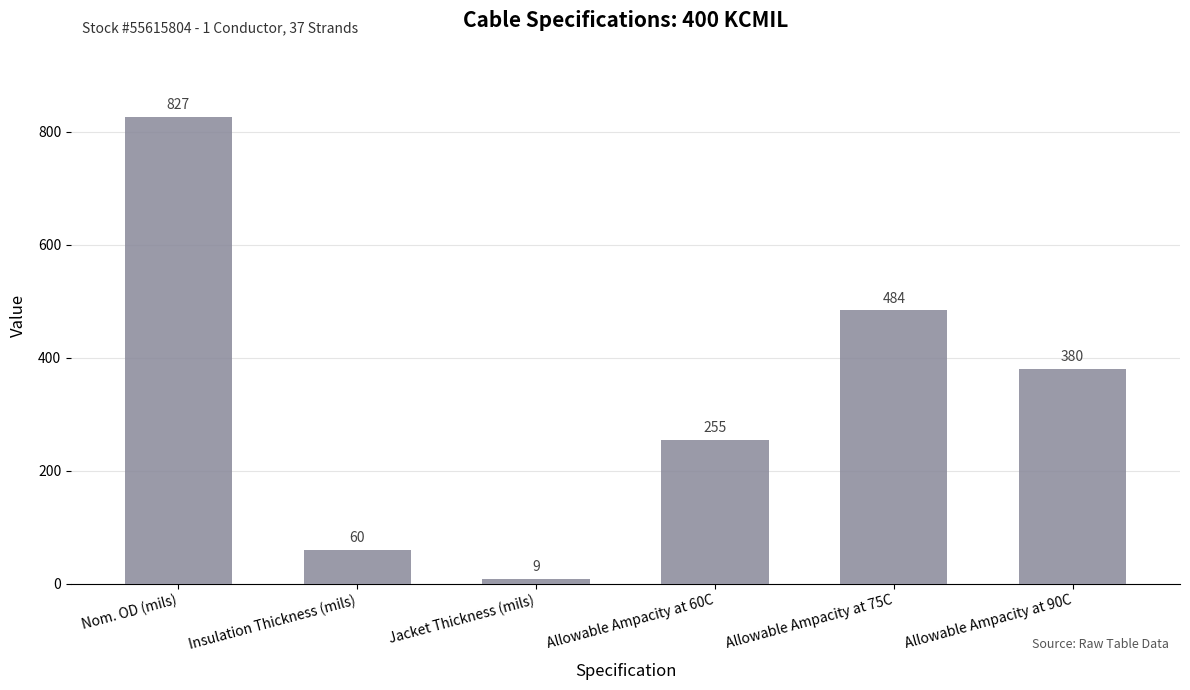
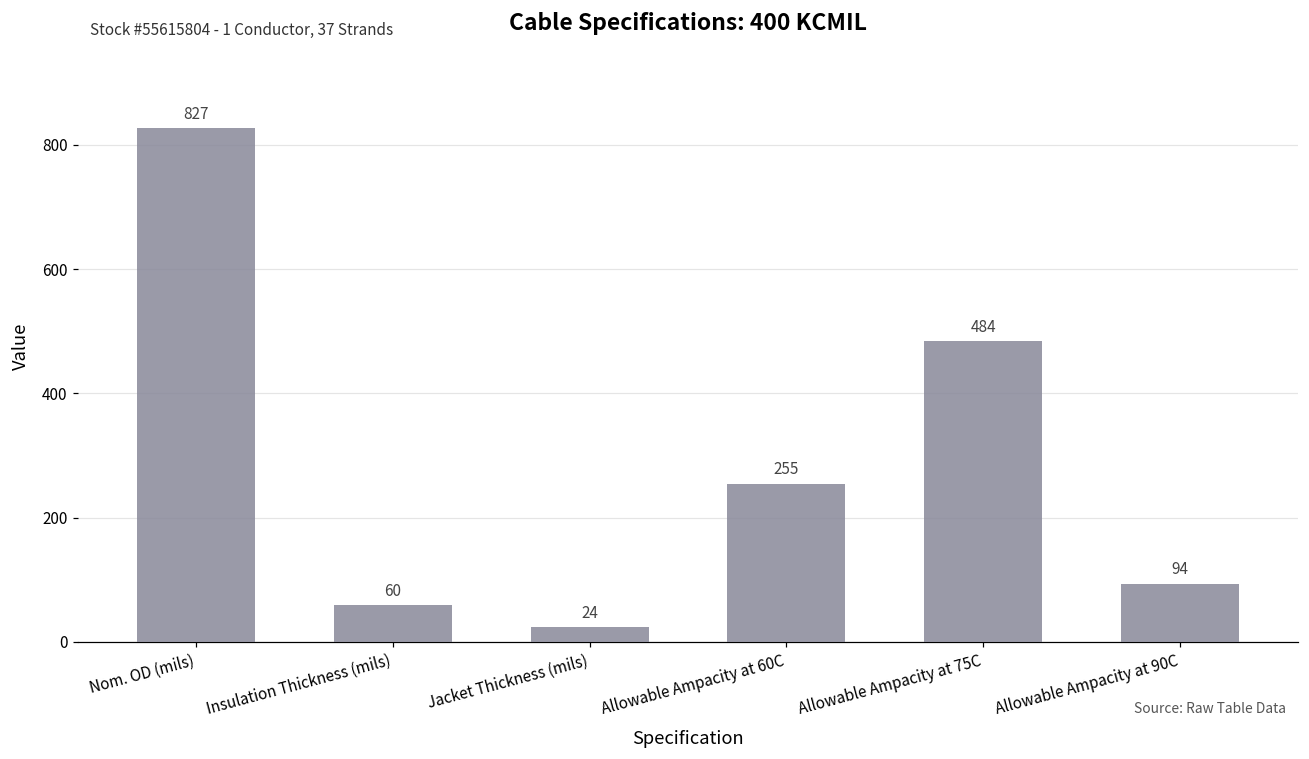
  {
    "Nom. OD (mils)": 827,
    "Insulation Thickness (mils)": 60,
-   "Jacket Thickness (mils)": 9,
+   "Jacket Thickness (mils)": 24,
    "Allowable Ampacity at 60C": 255,
    "Allowable Ampacity at 75C": 484,
-   "Allowable Ampacity at 90C": 380
+   "Allowable Ampacity at 90C": 94
  }
